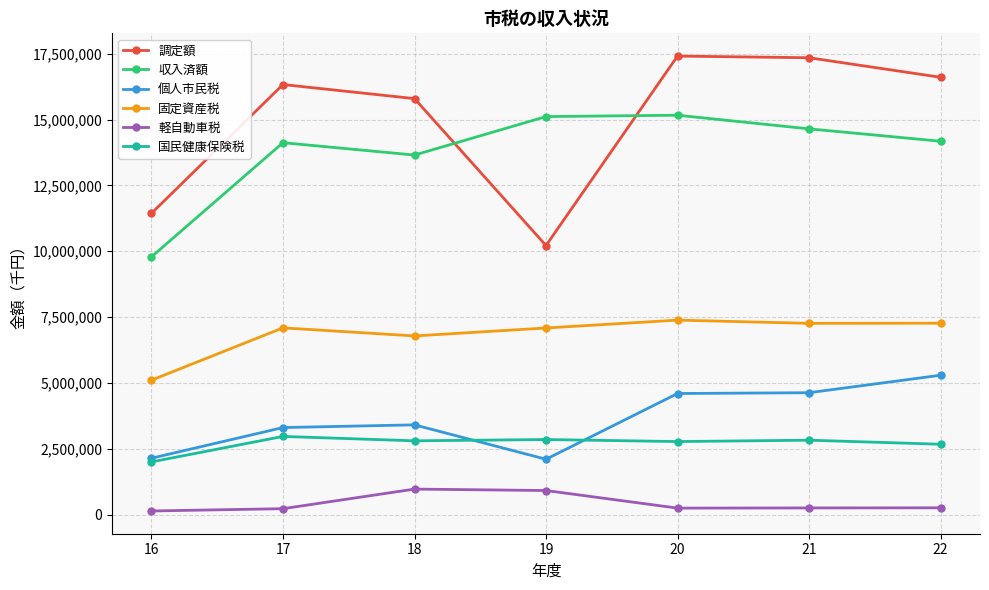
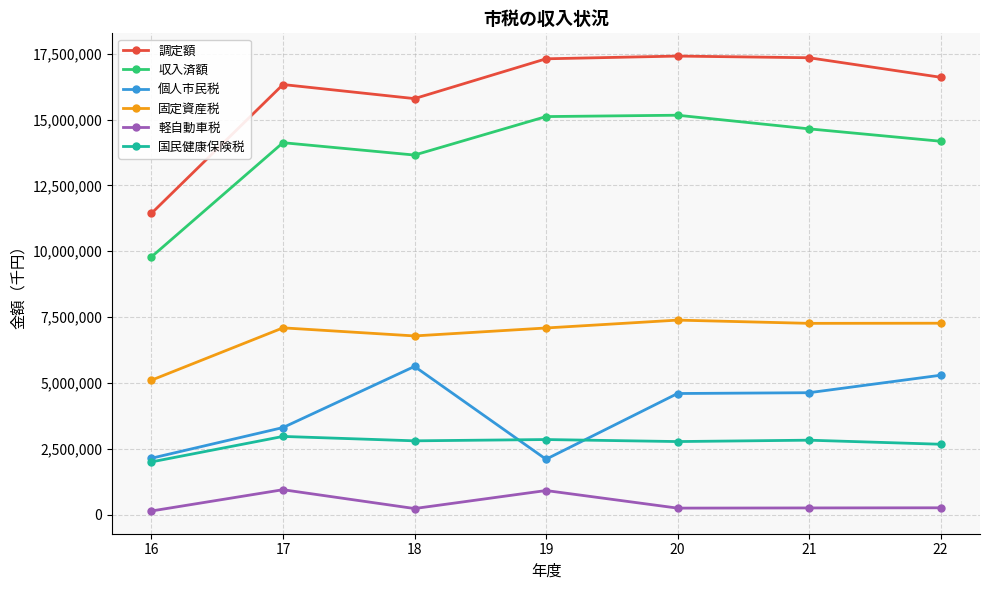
  {
    "調定額": {
      "16": "11,400,000",
      "17": "16,300,000",
      "18": "15,800,000",
-     "19": "10,200,000",
+     "19": "17,300,000",
      "20": "17,400,000",
      "21": "17,300,000",
      "22": "16,600,000"
    },
    "個人市民税": {
      "16": "2,100,000",
      "17": "3,300,000",
-     "18": "3,400,000",
+     "18": "5,600,000",
      "19": "2,100,000",
      "20": "4,600,000",
      "21": "4,600,000",
      "22": "5,300,000"
    },
    "固定資産税": {
      "16": "5,100,000",
      "17": "7,100,000",
      "18": "6,800,000",
      "19": "7,100,000",
      "20": "7,400,000",
      "21": "7,300,000",
      "22": "7,300,000"
    },
    "軽自動車税": {
      "16": "100,000",
-     "17": "200,000",
-     "18": "1,000,000",
+     "17": "900,000",
+     "18": "200,000",
      "19": "900,000",
      "20": "200,000",
      "21": "300,000",
      "22": "300,000"
    }
  }
